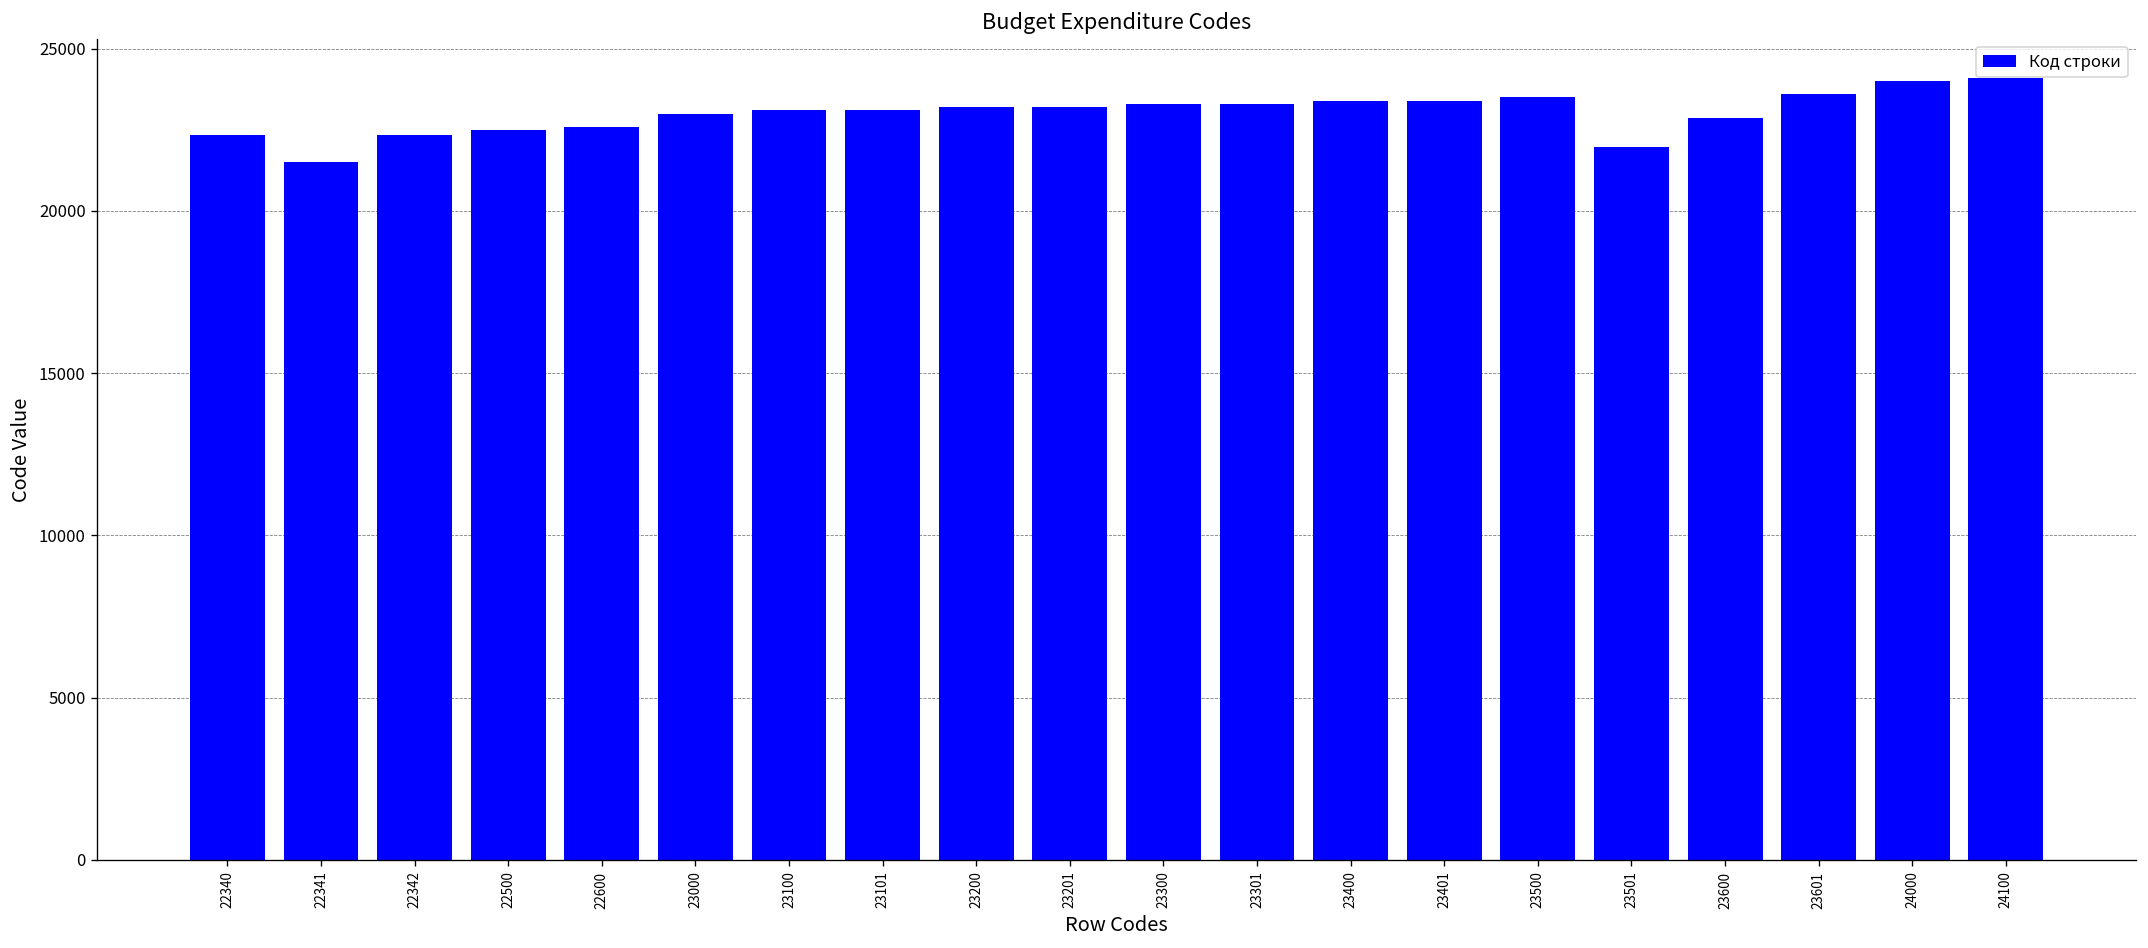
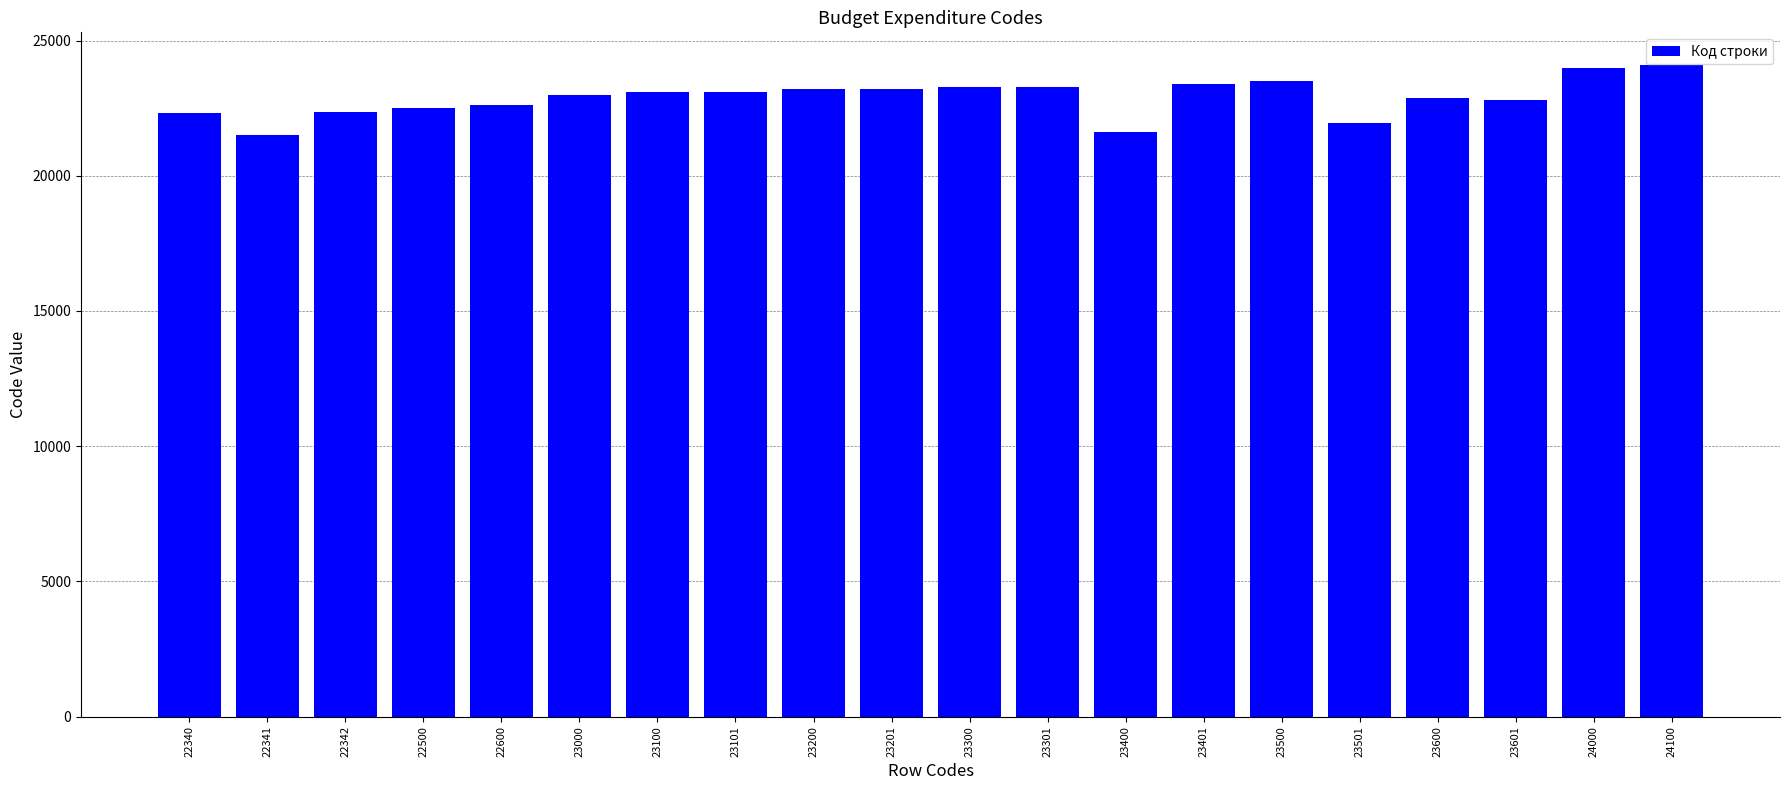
  {
    "22340": 22300,
    "22341": 21500,
    "22342": 22300,
    "22500": 22500,
    "22600": 22600,
    "23000": 23000,
    "23100": 23100,
    "23101": 23100,
    "23200": 23200,
    "23201": 23200,
    "23300": 23300,
    "23301": 23300,
-   "23400": 23400,
+   "23400": 21600,
    "23401": 23400,
    "23500": 23500,
    "23501": 22000,
    "23600": 22900,
-   "23601": 23600,
+   "23601": 22800,
    "24000": 24000,
    "24100": 24100
  }
